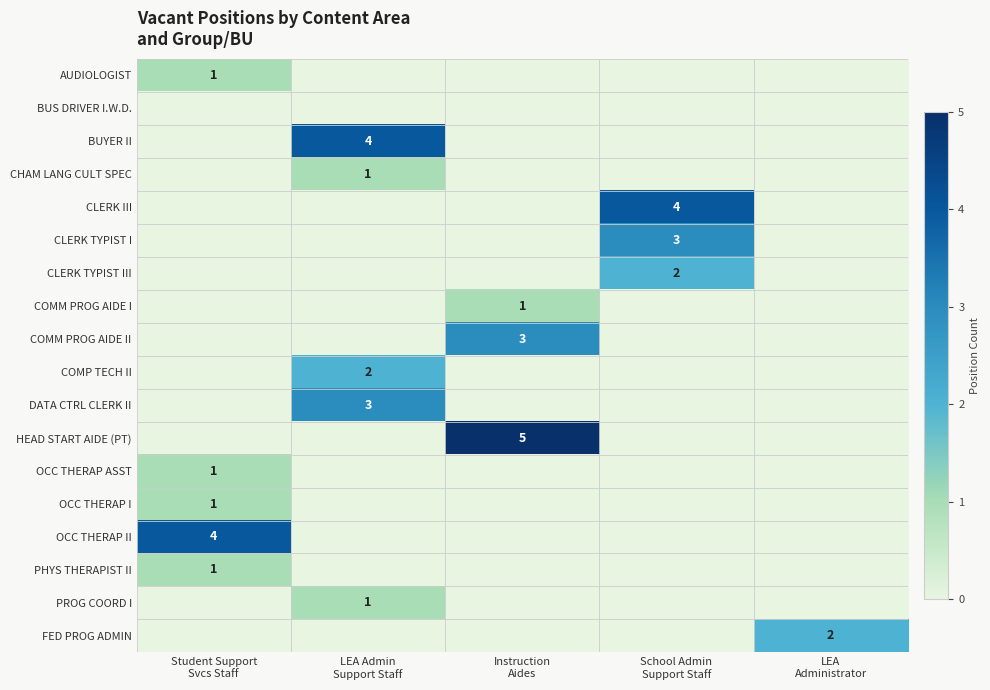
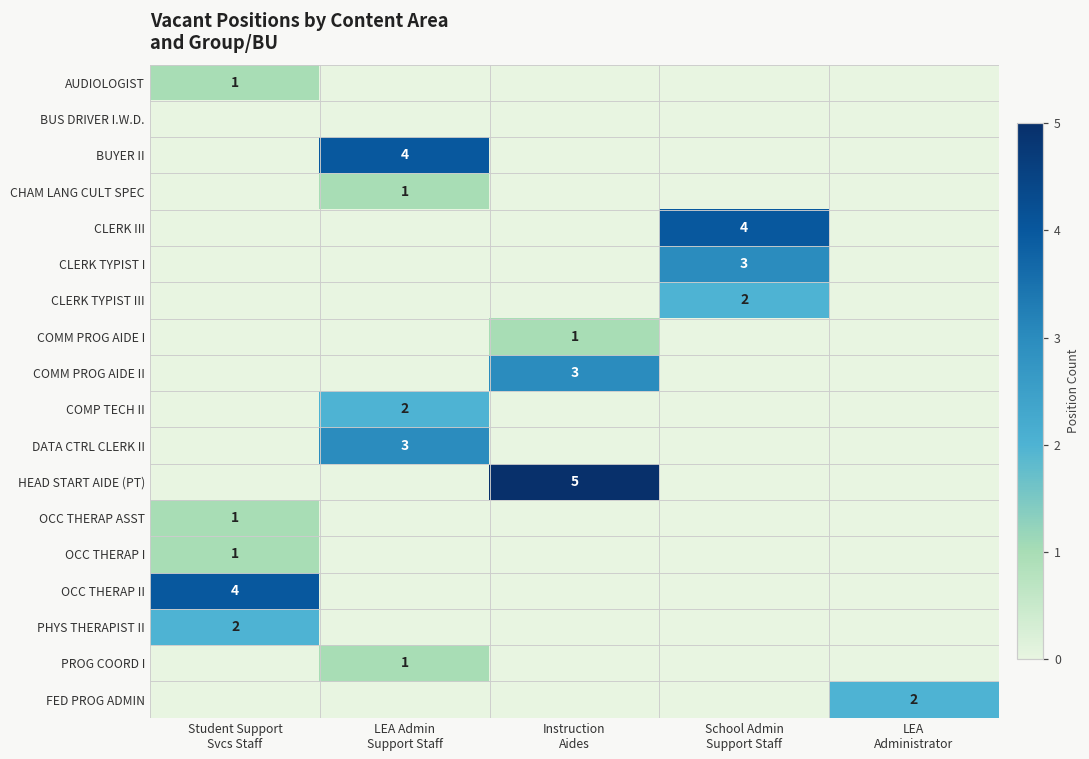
  {
    "AUDIOLOGIST": {
      "Student Support Svcs Staff": 1
    },
    "BUYER II": {
      "LEA Admin Support Staff": 4
    },
    "CHAM LANG CULT SPEC": {
      "LEA Admin Support Staff": 1
    },
    "CLERK III": {
      "School Admin Support Staff": 4
    },
    "CLERK TYPIST I": {
      "School Admin Support Staff": 3
    },
    "CLERK TYPIST III": {
      "School Admin Support Staff": 2
    },
    "COMM PROG AIDE I": {
      "Instruction Aides": 1
    },
    "COMM PROG AIDE II": {
      "Instruction Aides": 3
    },
    "COMP TECH II": {
      "LEA Admin Support Staff": 2
    },
    "DATA CTRL CLERK II": {
      "LEA Admin Support Staff": 3
    },
    "HEAD START AIDE (PT)": {
      "Instruction Aides": 5
    },
    "OCC THERAP ASST": {
      "Student Support Svcs Staff": 1
    },
    "OCC THERAP I": {
      "Student Support Svcs Staff": 1
    },
    "OCC THERAP II": {
      "Student Support Svcs Staff": 4
    },
    "PHYS THERAPIST II": {
-     "Student Support Svcs Staff": 1
+     "Student Support Svcs Staff": 2
    },
    "PROG COORD I": {
      "LEA Admin Support Staff": 1
    },
    "FED PROG ADMIN": {
      "LEA Administrator": 2
    }
  }
